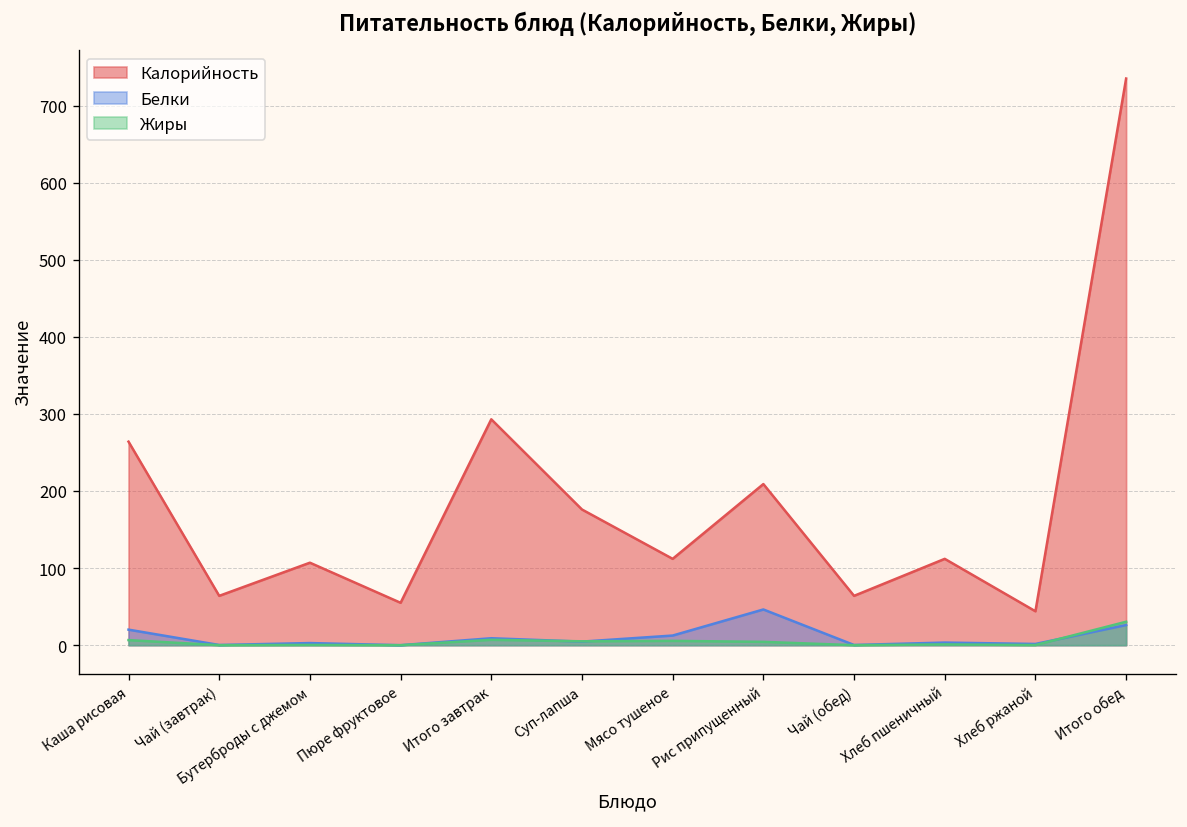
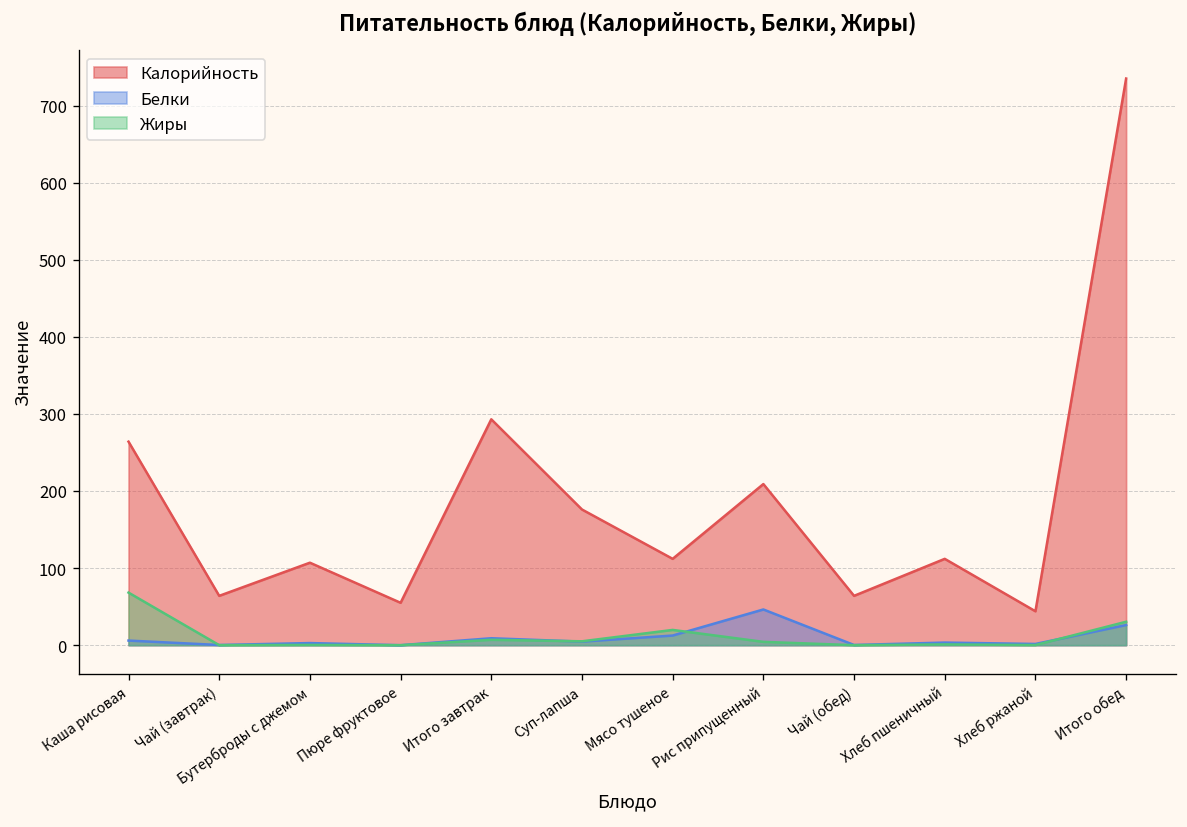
  {
    "Калорийность": {
      "Каша рисовая": 260,
      "Чай (завтрак)": 60,
      "Бутерброды с джемом": 110,
      "Пюре фруктовое": 60,
      "Итого завтрак": 290,
      "Суп-лапша": 180,
      "Мясо тушеное": 110,
      "Рис припущенный": 210,
      "Чай (обед)": 60,
      "Хлеб пшеничный": 110,
      "Хлеб ржаной": 40,
      "Итого обед": 740
    },
    "Белки": {
-     "Каша рисовая": 20,
+     "Каша рисовая": 10,
      "Мясо тушеное": 10,
      "Рис припущенный": 50,
      "Итого обед": 30
    },
    "Жиры": {
-     "Каша рисовая": 10,
-     "Мясо тушеное": 10,
+     "Каша рисовая": 70,
+     "Мясо тушеное": 20,
      "Рис припущенный": 0,
      "Итого обед": 30
    }
  }
